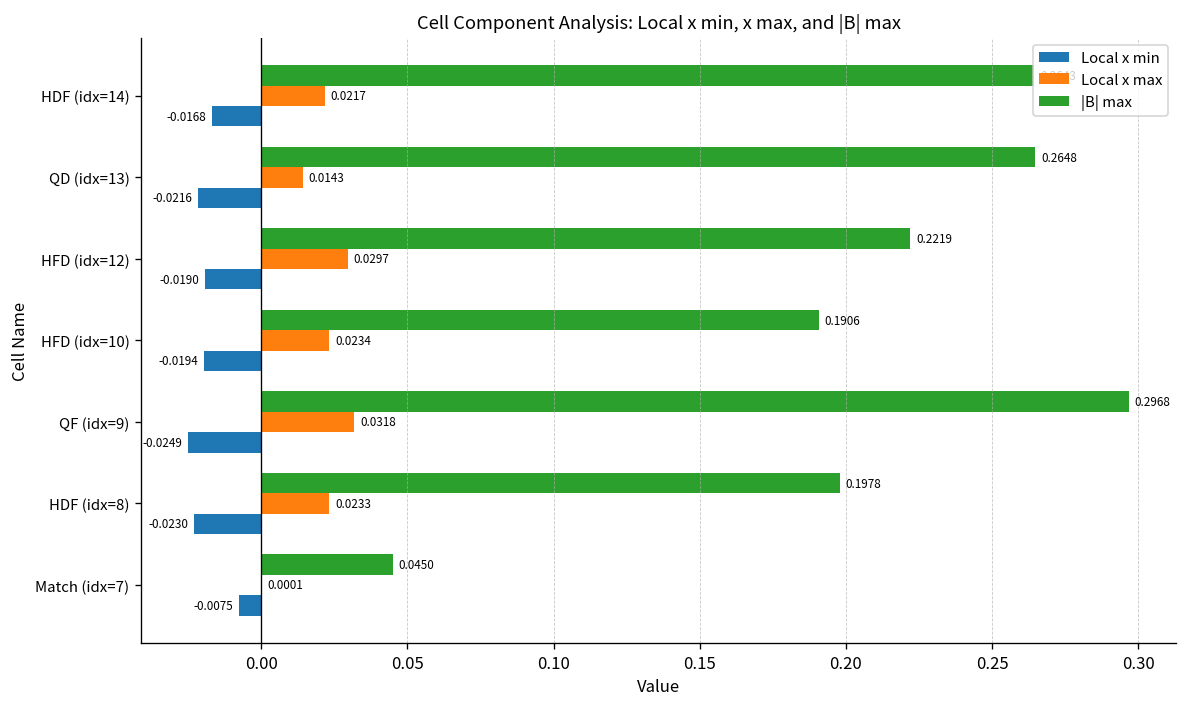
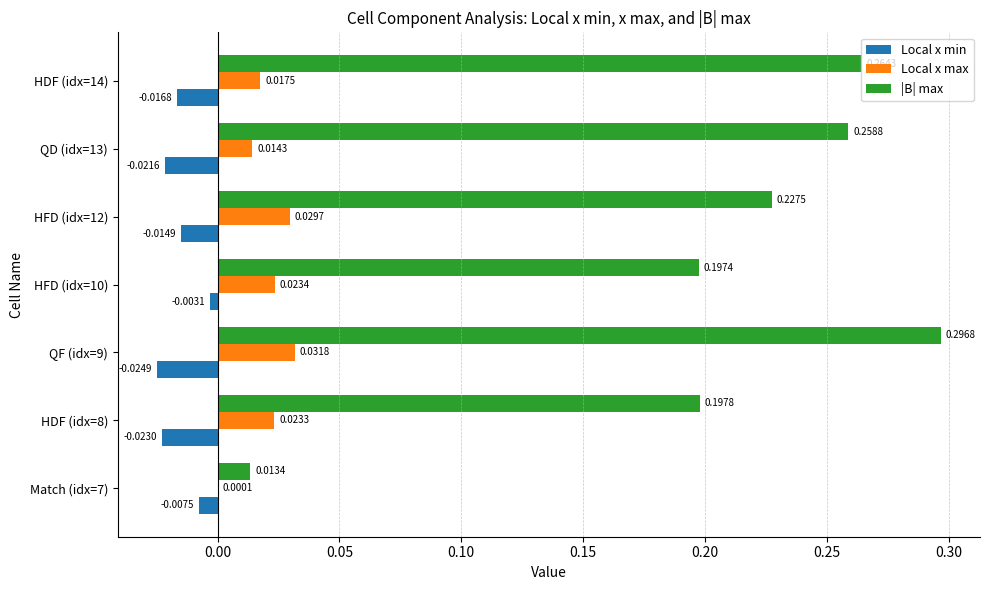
  {
    "Local x min": {
      "HDF (idx=14)": -0.0168,
      "QD (idx=13)": -0.0216,
-     "HFD (idx=12)": -0.0190,
-     "HFD (idx=10)": -0.0194,
+     "HFD (idx=12)": -0.0149,
+     "HFD (idx=10)": -0.0031,
      "QF (idx=9)": -0.0249,
      "HDF (idx=8)": -0.0230,
      "Match (idx=7)": -0.0075
    },
    "Local x max": {
-     "HDF (idx=14)": 0.0217,
+     "HDF (idx=14)": 0.0175,
      "QD (idx=13)": 0.0143,
      "HFD (idx=12)": 0.0297,
      "HFD (idx=10)": 0.0234,
      "QF (idx=9)": 0.0318,
      "HDF (idx=8)": 0.0233,
      "Match (idx=7)": 0.0001
    },
    "|B| max": {
-     "QD (idx=13)": 0.2648,
-     "HFD (idx=12)": 0.2219,
-     "HFD (idx=10)": 0.1906,
+     "QD (idx=13)": 0.2588,
+     "HFD (idx=12)": 0.2275,
+     "HFD (idx=10)": 0.1974,
      "QF (idx=9)": 0.2968,
      "HDF (idx=8)": 0.1978,
-     "Match (idx=7)": 0.0450
+     "Match (idx=7)": 0.0134
    }
  }
